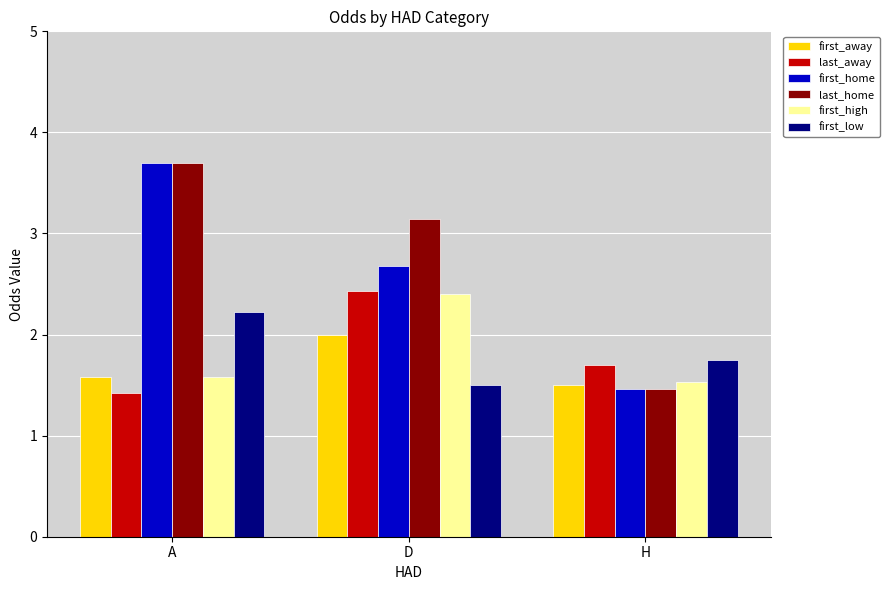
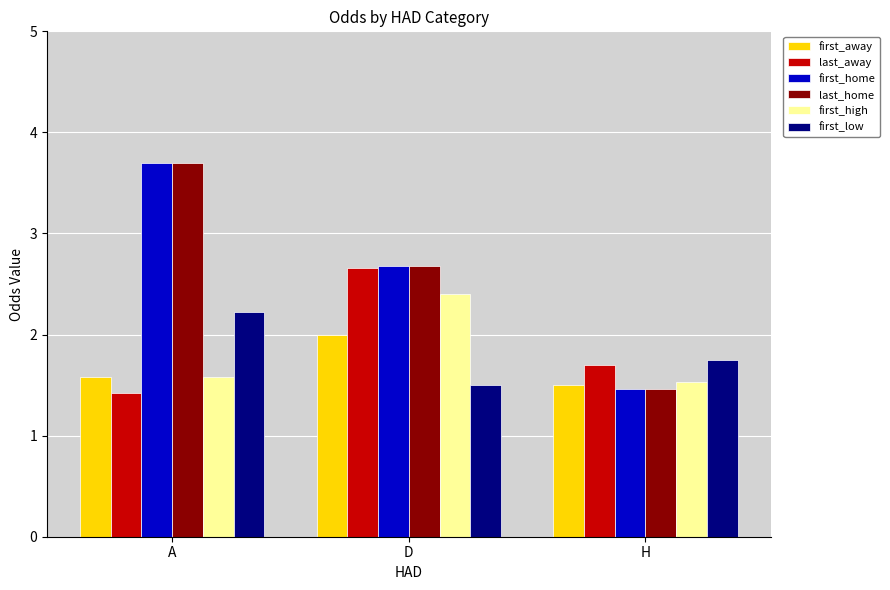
  {
    "first_away": {
      "A": 1.58,
      "D": 2.00,
      "H": 1.50
    },
    "last_away": {
      "A": 1.42,
-     "D": 2.43,
+     "D": 2.66,
      "H": 1.70
    },
    "first_home": {
      "A": 3.70,
      "D": 2.68,
      "H": 1.46
    },
    "last_home": {
      "A": 3.70,
-     "D": 3.14,
+     "D": 2.68,
      "H": 1.46
    },
    "first_high": {
      "A": 1.58,
      "D": 2.40,
      "H": 1.53
    },
    "first_low": {
      "A": 2.22,
      "D": 1.50,
      "H": 1.75
    }
  }
